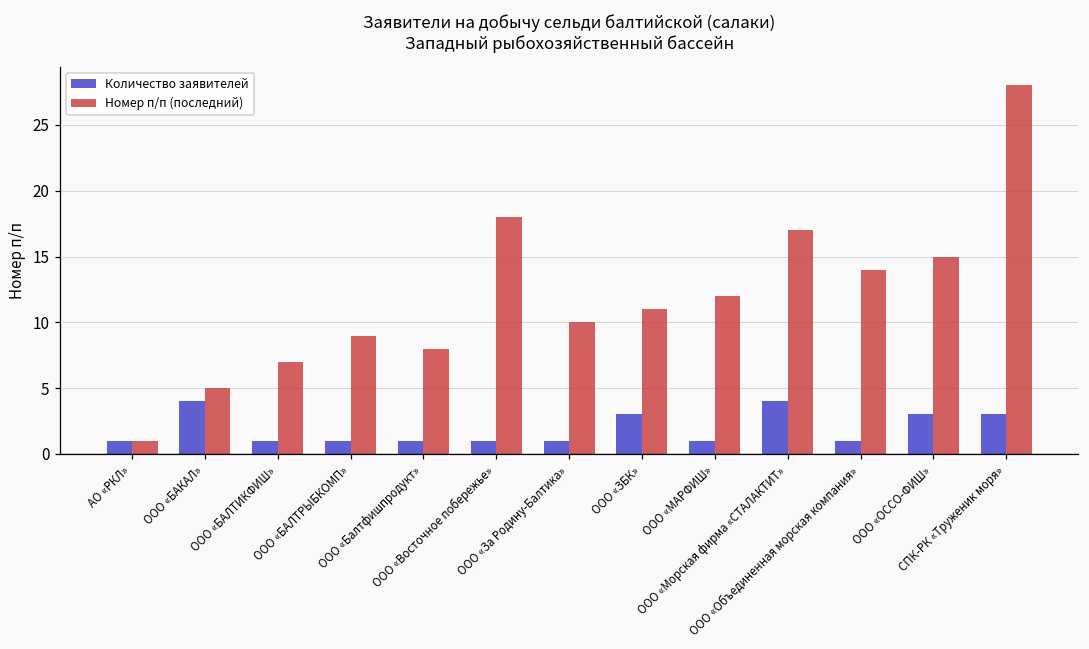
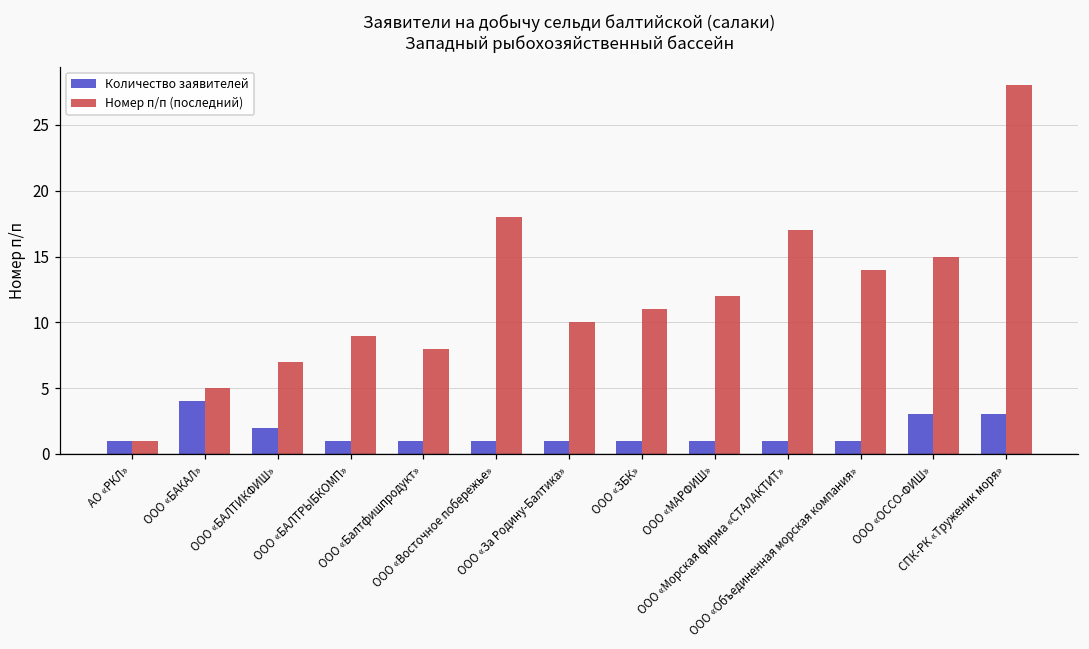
  {
    "Количество заявителей": {
      "АО «РКЛ»": 1,
      "ООО «БАКАЛ»": 4,
-     "ООО «БАЛТИКФИШ»": 1,
+     "ООО «БАЛТИКФИШ»": 2,
      "ООО «БАЛТРЫБКОМП»": 1,
      "ООО «Балтфишпродукт»": 1,
      "ООО «Восточное побережье»": 1,
      "ООО «За Родину-Балтика»": 1,
-     "ООО «ЗБК»": 3,
+     "ООО «ЗБК»": 1,
      "ООО «МАРФИШ»": 1,
-     "ООО «Морская фирма «СТАЛАКТИТ»": 4,
+     "ООО «Морская фирма «СТАЛАКТИТ»": 1,
      "ООО «Объединенная морская компания»": 1,
      "ООО «ОССО-ФИШ»": 3,
      "СПК-РК «Труженик моря»": 3
    },
    "Номер п/п (последний)": {
      "АО «РКЛ»": 1,
      "ООО «БАКАЛ»": 5,
      "ООО «БАЛТИКФИШ»": 7,
      "ООО «БАЛТРЫБКОМП»": 9,
      "ООО «Балтфишпродукт»": 8,
      "ООО «Восточное побережье»": 18,
      "ООО «За Родину-Балтика»": 10,
      "ООО «ЗБК»": 11,
      "ООО «МАРФИШ»": 12,
      "ООО «Морская фирма «СТАЛАКТИТ»": 17,
      "ООО «Объединенная морская компания»": 14,
      "ООО «ОССО-ФИШ»": 15,
      "СПК-РК «Труженик моря»": 28
    }
  }
